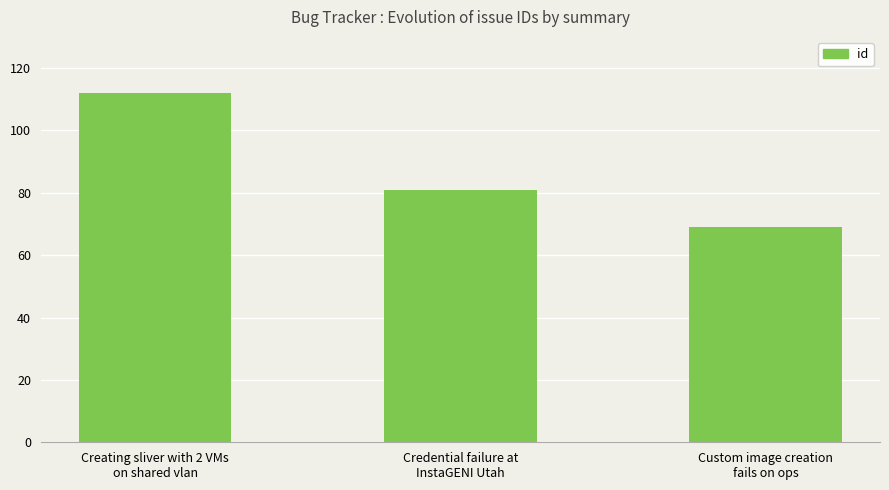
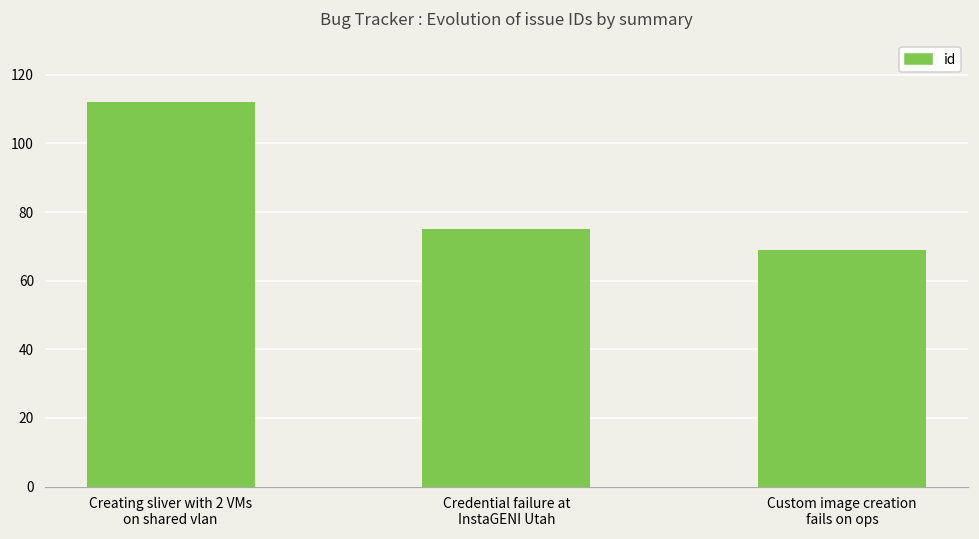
  {
    "Creating sliver with 2 VMs on shared vlan": 112,
-   "Credential failure at InstaGENI Utah": 81,
+   "Credential failure at InstaGENI Utah": 75,
    "Custom image creation fails on ops": 69
  }
